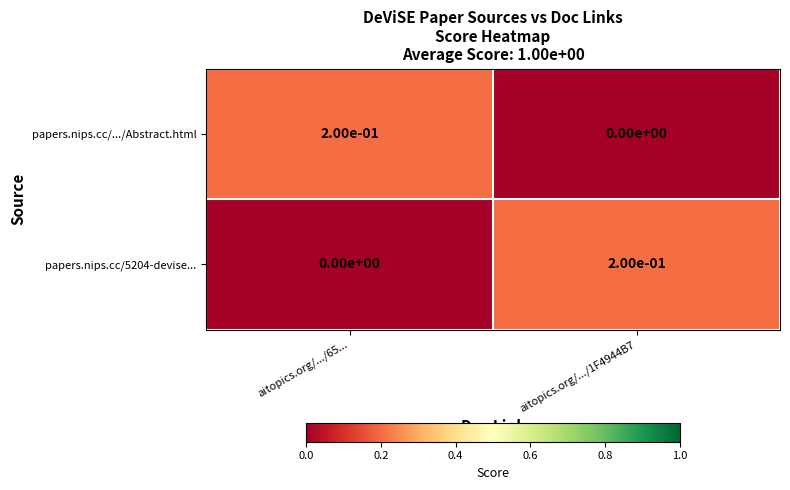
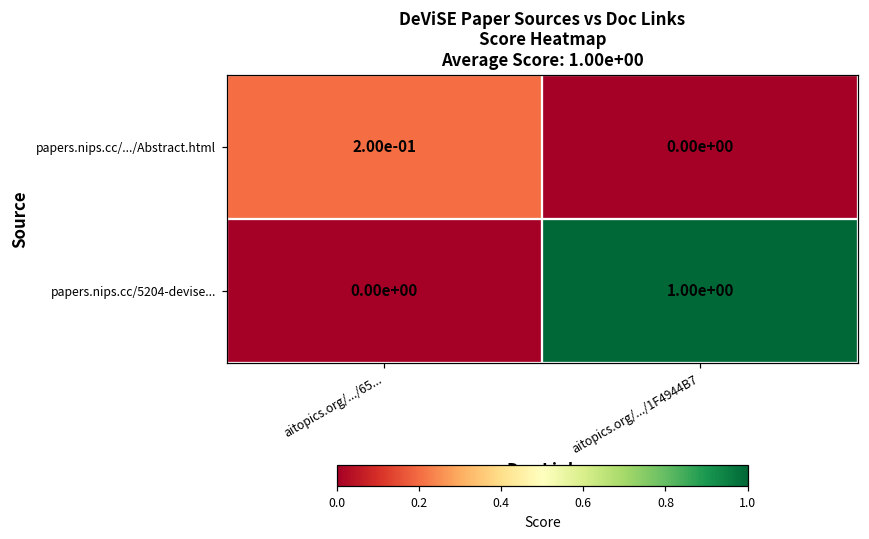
  {
    "papers.nips.cc/.../Abstract.html": {
      "aitopics.org/.../65...": "2.00e-01",
      "aitopics.org/.../1F4944B7": "0.00e+00"
    },
    "papers.nips.cc/5204-devise...": {
      "aitopics.org/.../65...": "0.00e+00",
-     "aitopics.org/.../1F4944B7": "2.00e-01"
+     "aitopics.org/.../1F4944B7": "1.00e+00"
    }
  }
